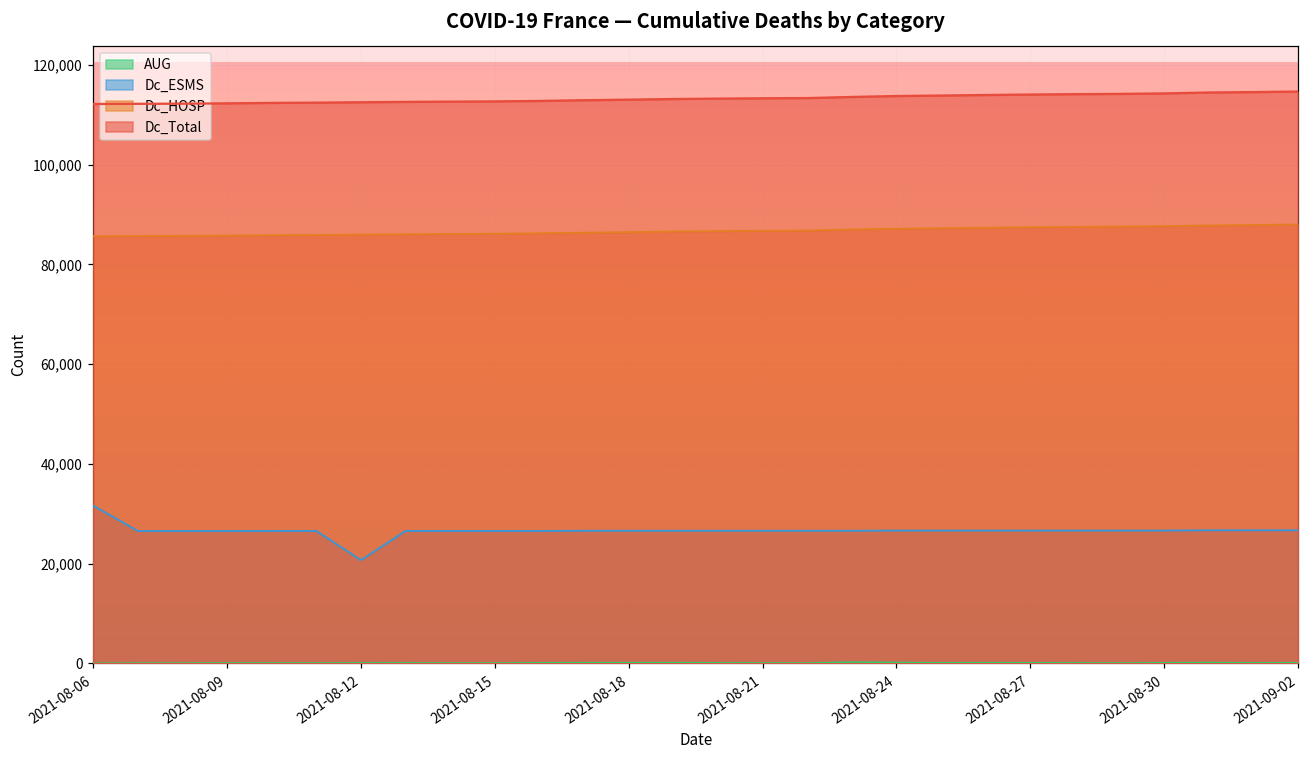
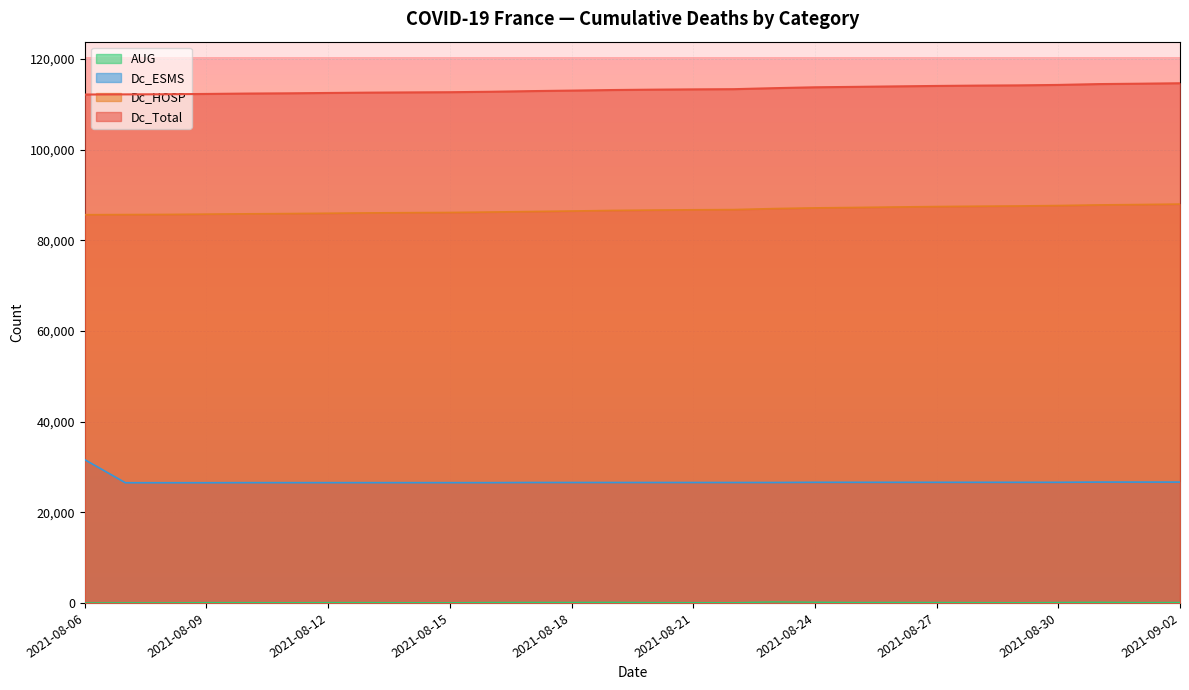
  {
    "AUG": {
      "2021-08-06": "0",
      "2021-08-09": "0",
      "2021-08-12": "0",
      "2021-08-15": "0",
      "2021-08-18": "0",
      "2021-08-21": "0",
      "2021-08-24": "0",
      "2021-08-27": "0",
      "2021-08-30": "0",
      "2021-09-02": "0"
    },
    "Dc_ESMS": {
      "2021-08-06": "32,000",
      "2021-08-09": "27,000",
-     "2021-08-12": "21,000",
+     "2021-08-12": "27,000",
      "2021-08-15": "27,000",
      "2021-08-18": "27,000",
      "2021-08-21": "27,000",
      "2021-08-24": "27,000",
      "2021-08-27": "27,000",
      "2021-08-30": "27,000",
      "2021-09-02": "27,000"
    }
  }
